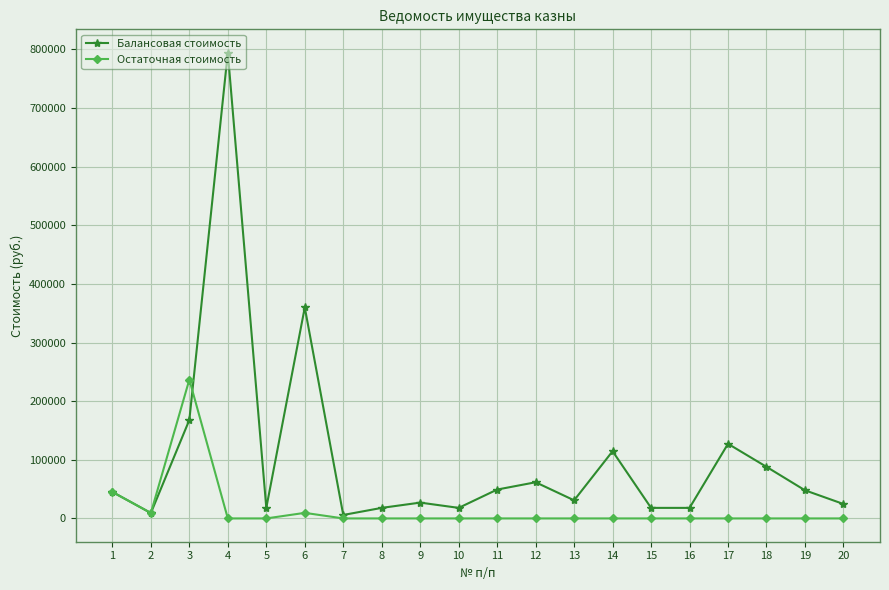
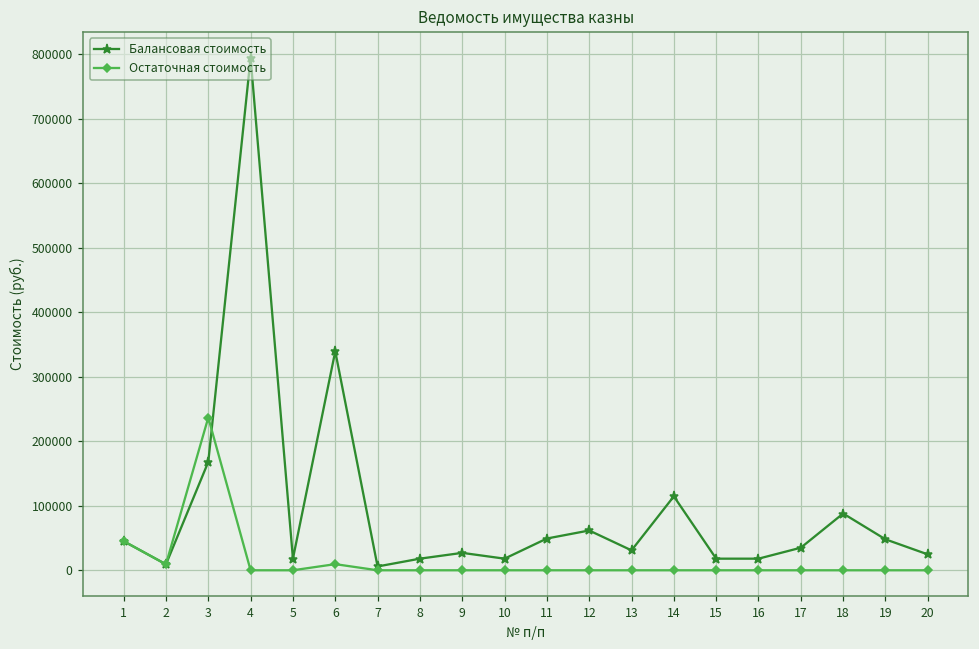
  {
    "Балансовая стоимость": {
      "3": 170000,
      "5": 20000,
-     "6": 360000,
+     "6": 340000,
      "7": 10000,
      "8": 20000,
      "9": 30000,
      "10": 20000,
      "11": 50000,
      "12": 60000,
      "13": 30000,
      "14": 110000,
      "15": 20000,
      "16": 20000,
-     "17": 130000,
+     "17": 40000,
      "18": 90000,
      "19": 50000,
      "20": 20000
    },
    "Остаточная стоимость": {
      "3": 240000,
      "4": 0,
      "5": 0,
      "6": 10000,
      "7": 0,
      "8": 0,
      "9": 0,
      "10": 0,
      "11": 0,
      "12": 0,
      "13": 0,
      "14": 0,
      "15": 0,
      "16": 0,
      "17": 0,
      "18": 0,
      "19": 0,
      "20": 0
    }
  }
